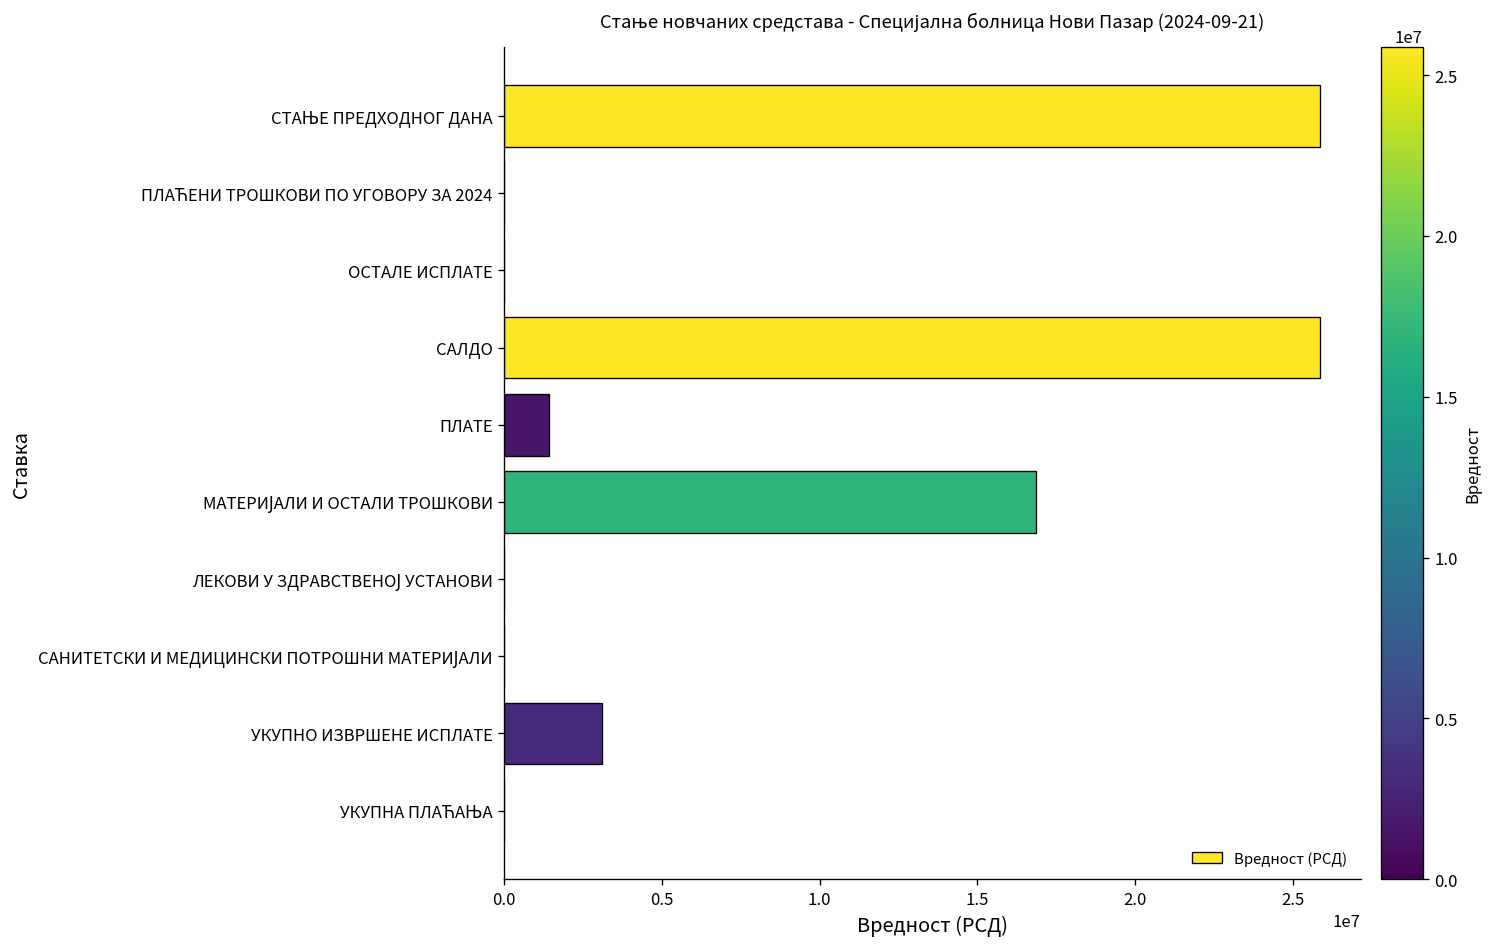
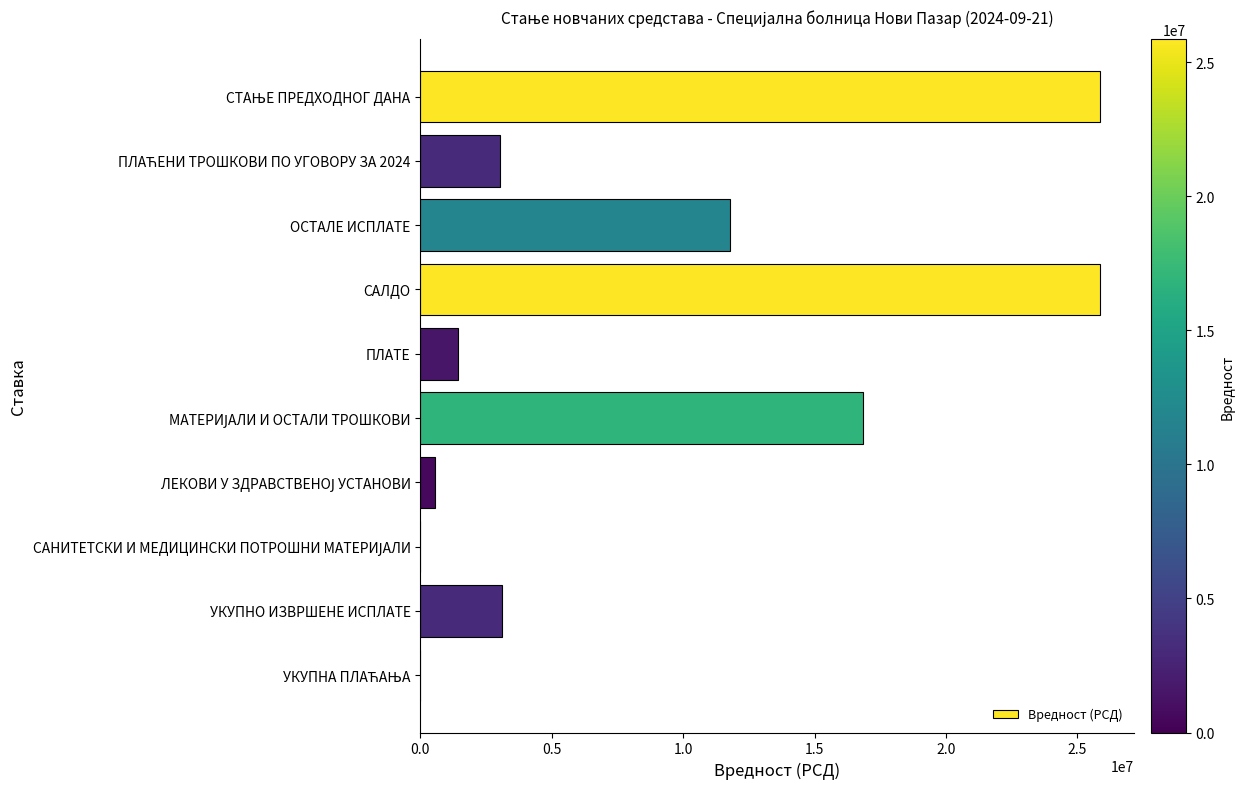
  {
    "СТАЊЕ ПРЕДХОДНОГ ДАНА": 25900000,
-   "ПЛАЋЕНИ ТРОШКОВИ ПО УГОВОРУ ЗА 2024": 0,
-   "ОСТАЛЕ ИСПЛАТЕ": 0,
+   "ПЛАЋЕНИ ТРОШКОВИ ПО УГОВОРУ ЗА 2024": 3000000,
+   "ОСТАЛЕ ИСПЛАТЕ": 11800000,
    "САЛДО": 25900000,
    "ПЛАТЕ": 1400000,
    "МАТЕРИЈАЛИ И ОСТАЛИ ТРОШКОВИ": 16900000,
-   "ЛЕКОВИ У ЗДРАВСТВЕНОЈ УСТАНОВИ": 0,
+   "ЛЕКОВИ У ЗДРАВСТВЕНОЈ УСТАНОВИ": 600000,
    "САНИТЕТСКИ И МЕДИЦИНСКИ ПОТРОШНИ МАТЕРИЈАЛИ": 0,
    "УКУПНО ИЗВРШЕНЕ ИСПЛАТЕ": 3100000
  }
